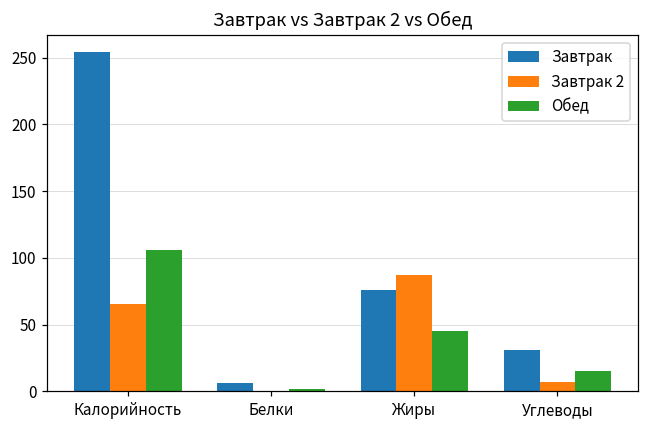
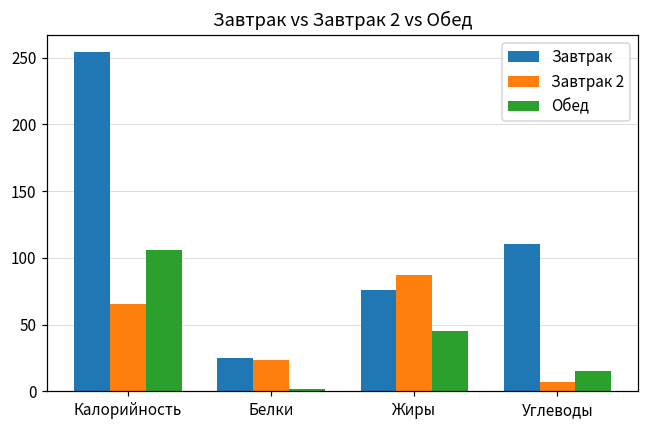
  {
    "Завтрак": {
      "Калорийность": 254,
-     "Белки": 6,
+     "Белки": 25,
      "Жиры": 76,
-     "Углеводы": 31
+     "Углеводы": 110
    },
    "Завтрак 2": {
      "Калорийность": 66,
-     "Белки": 1,
+     "Белки": 23,
      "Жиры": 87,
      "Углеводы": 7
    },
    "Обед": {
      "Калорийность": 106,
      "Жиры": 45,
      "Углеводы": 15
    }
  }
